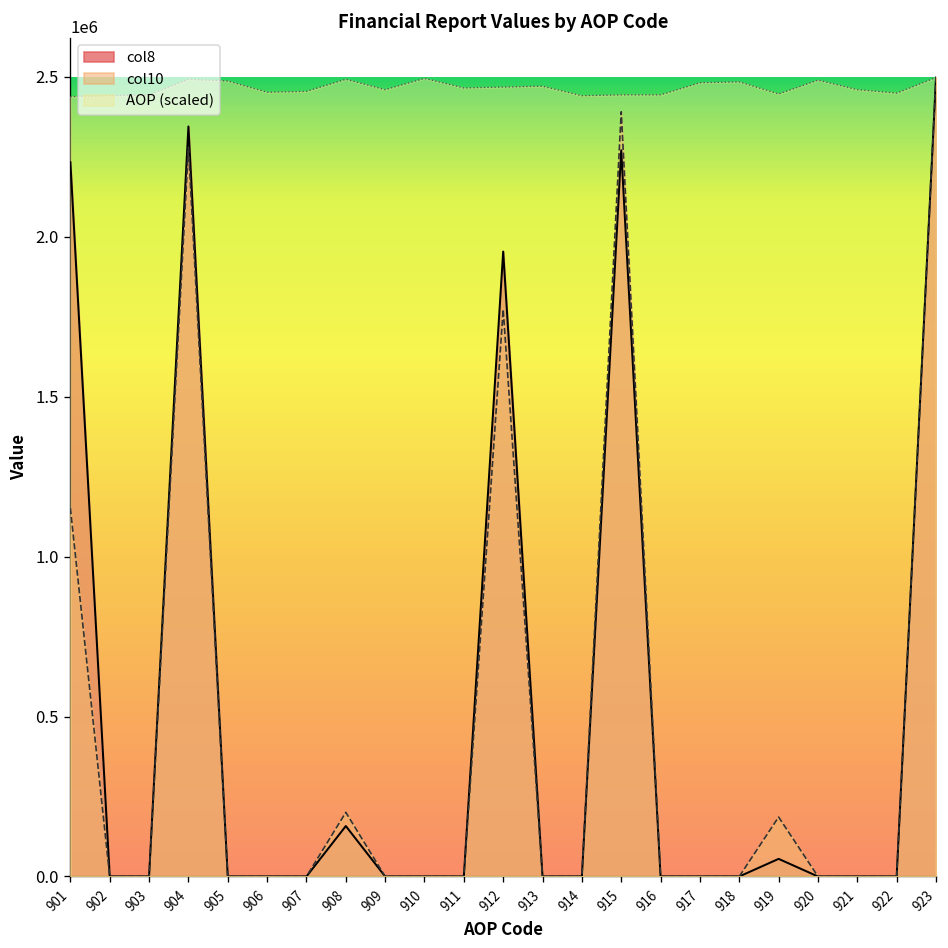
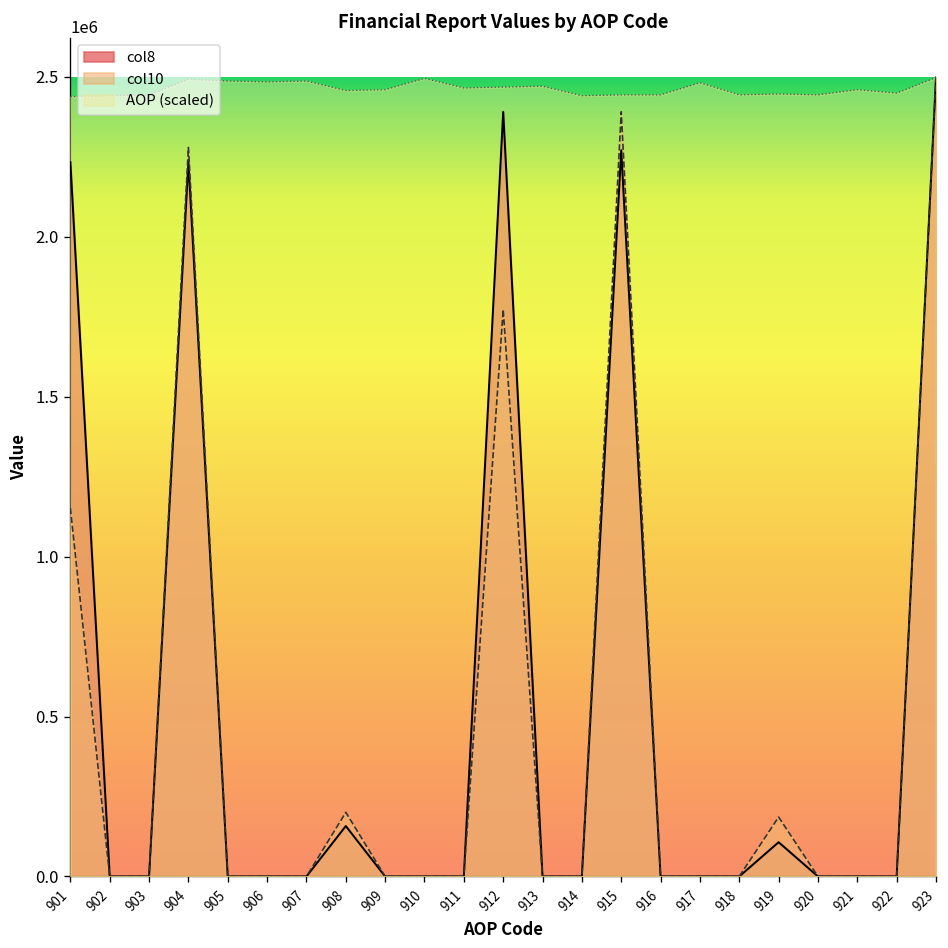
  {
    "col8": {
      "901": 2230000,
-     "904": 2350000,
+     "904": 2230000,
      "908": 160000,
-     "912": 1950000,
+     "912": 2390000,
      "915": 2270000,
-     "919": 60000
+     "919": 110000
    },
    "col10": {
      "901": 1150000,
      "904": 2280000,
      "908": 200000,
      "912": 1770000,
      "915": 2390000,
      "919": 190000
    },
    "AOP (scaled)": {
      "901": 2440000,
      "905": 2490000,
-     "906": 2450000,
-     "907": 2450000,
-     "908": 2490000,
+     "906": 2480000,
+     "907": 2490000,
+     "908": 2460000,
      "909": 2460000,
      "910": 2500000,
      "911": 2470000,
      "912": 2470000,
      "913": 2470000,
      "914": 2440000,
      "915": 2440000,
      "916": 2440000,
      "917": 2480000,
-     "918": 2480000,
+     "918": 2440000,
      "919": 2450000,
-     "920": 2490000,
+     "920": 2440000,
      "921": 2460000,
      "922": 2450000
    }
  }
